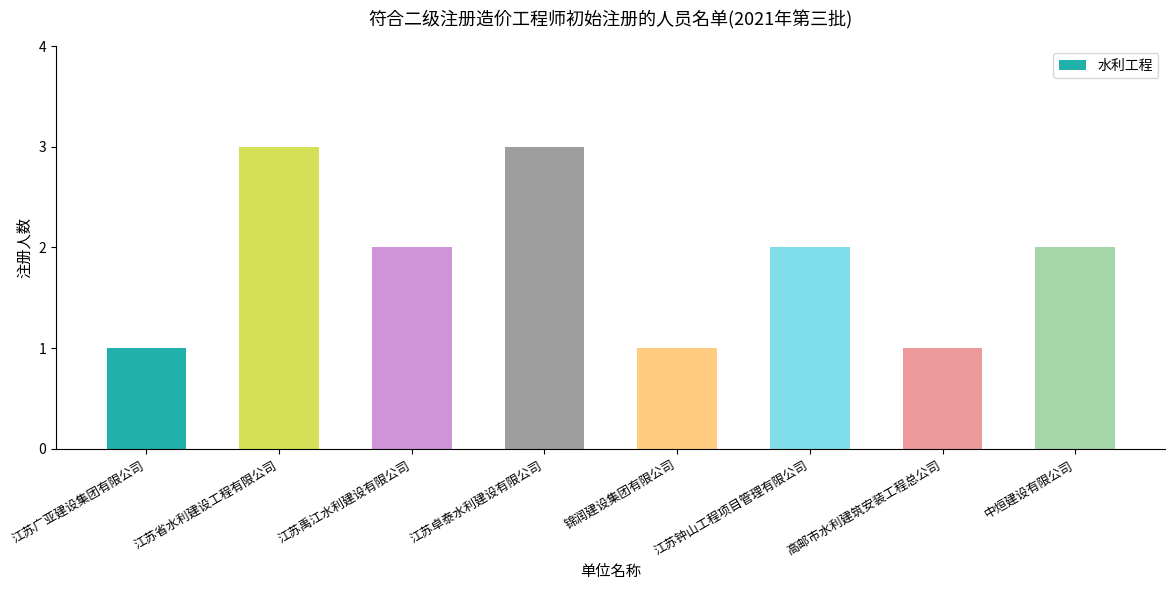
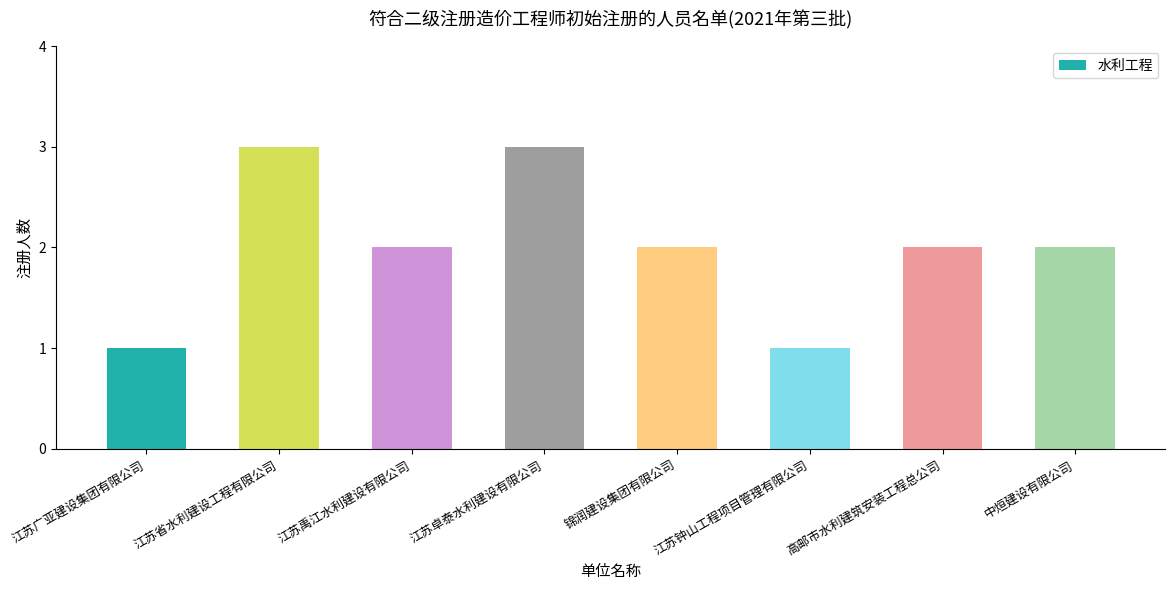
  {
    "江苏广亚建设集团有限公司": 1,
    "江苏省水利建设工程有限公司": 3,
    "江苏禹江水利建设有限公司": 2,
    "江苏卓泰水利建设有限公司": 3,
-   "锦润建设集团有限公司": 1,
-   "江苏钟山工程项目管理有限公司": 2,
-   "高邮市水利建筑安装工程总公司": 1,
+   "锦润建设集团有限公司": 2,
+   "江苏钟山工程项目管理有限公司": 1,
+   "高邮市水利建筑安装工程总公司": 2,
    "中烜建设有限公司": 2
  }
